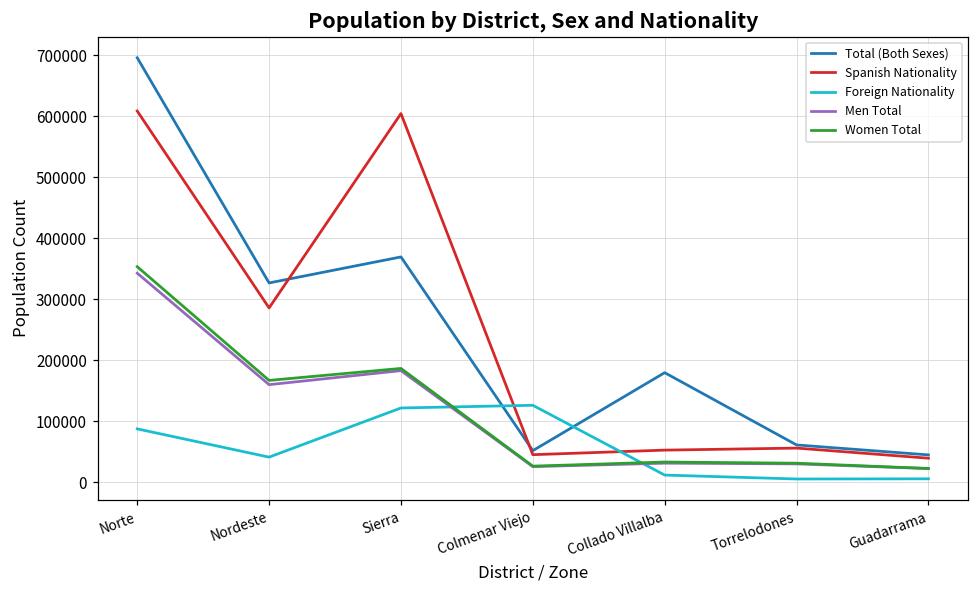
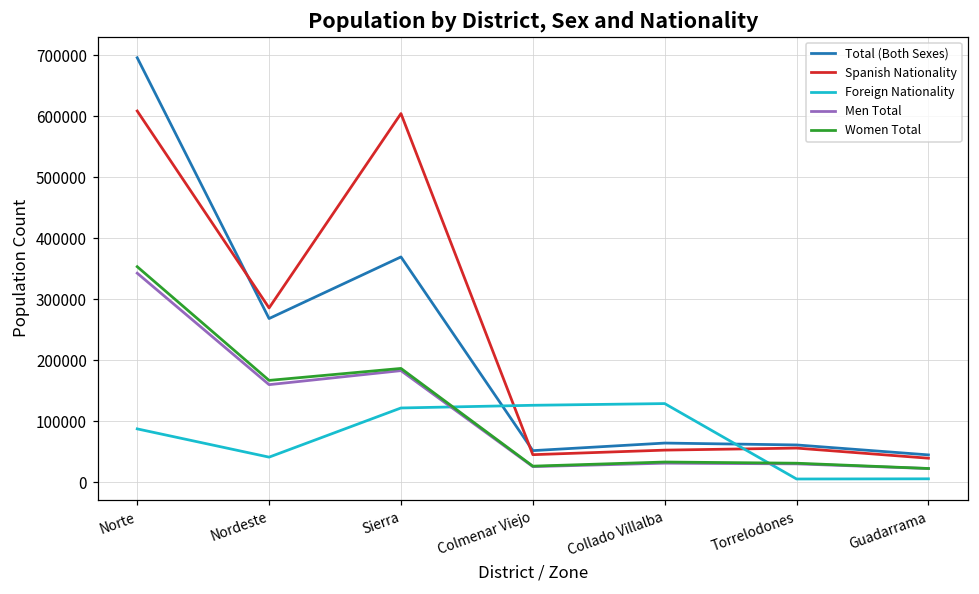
  {
    "Total (Both Sexes)": {
      "Norte": 700000,
-     "Nordeste": 330000,
+     "Nordeste": 270000,
      "Sierra": 370000,
      "Colmenar Viejo": 50000,
-     "Collado Villalba": 180000,
+     "Collado Villalba": 60000,
      "Torrelodones": 60000,
      "Guadarrama": 40000
    },
    "Spanish Nationality": {
      "Norte": 610000,
      "Nordeste": 290000,
      "Sierra": 600000,
      "Colmenar Viejo": 50000,
      "Collado Villalba": 50000,
      "Torrelodones": 60000,
      "Guadarrama": 40000
    },
    "Foreign Nationality": {
      "Norte": 90000,
      "Nordeste": 40000,
      "Sierra": 120000,
      "Colmenar Viejo": 130000,
-     "Collado Villalba": 10000,
+     "Collado Villalba": 130000,
      "Torrelodones": 10000,
      "Guadarrama": 10000
    },
    "Men Total": {
      "Norte": 340000,
      "Nordeste": 160000
    },
    "Women Total": {
      "Norte": 350000,
      "Nordeste": 170000
    }
  }
